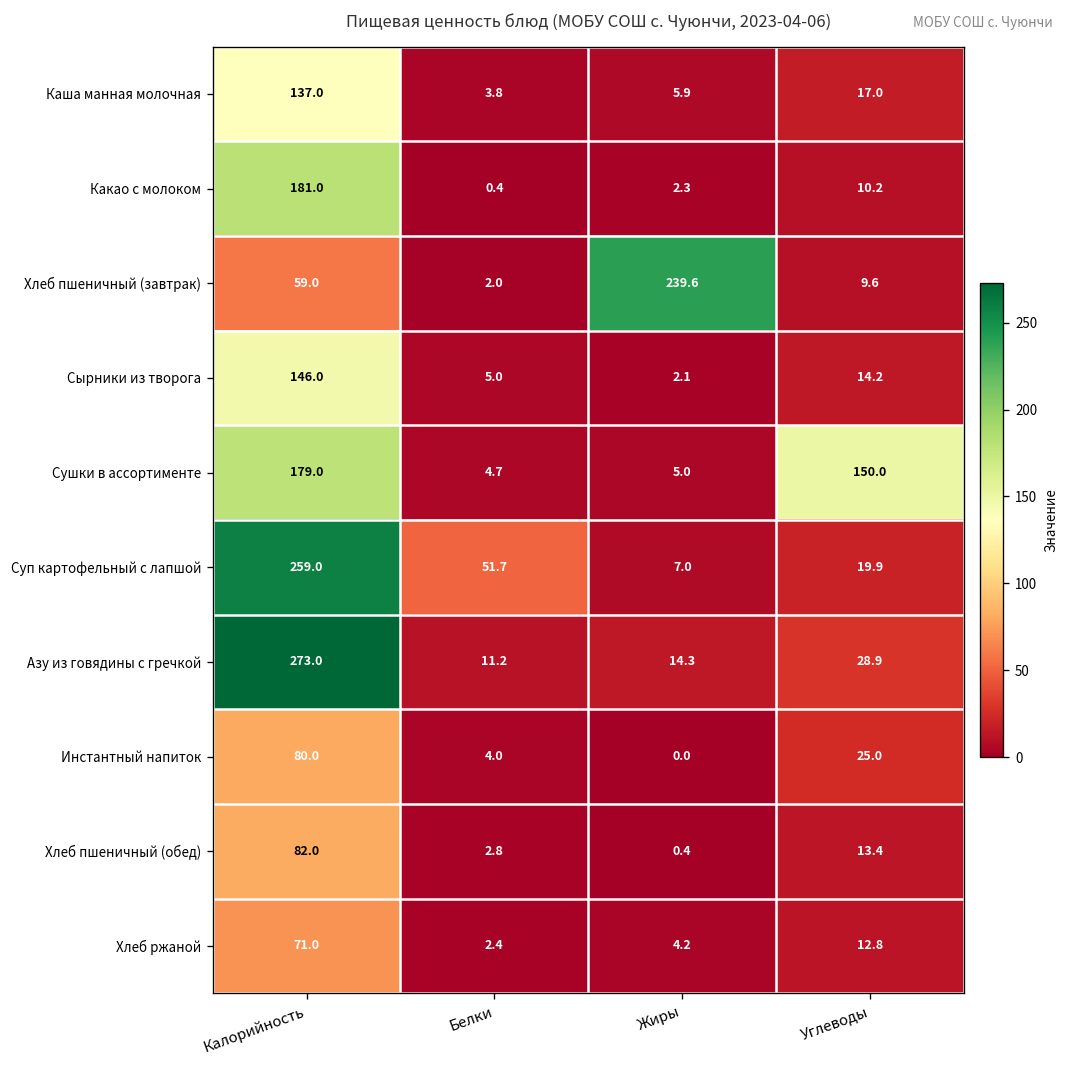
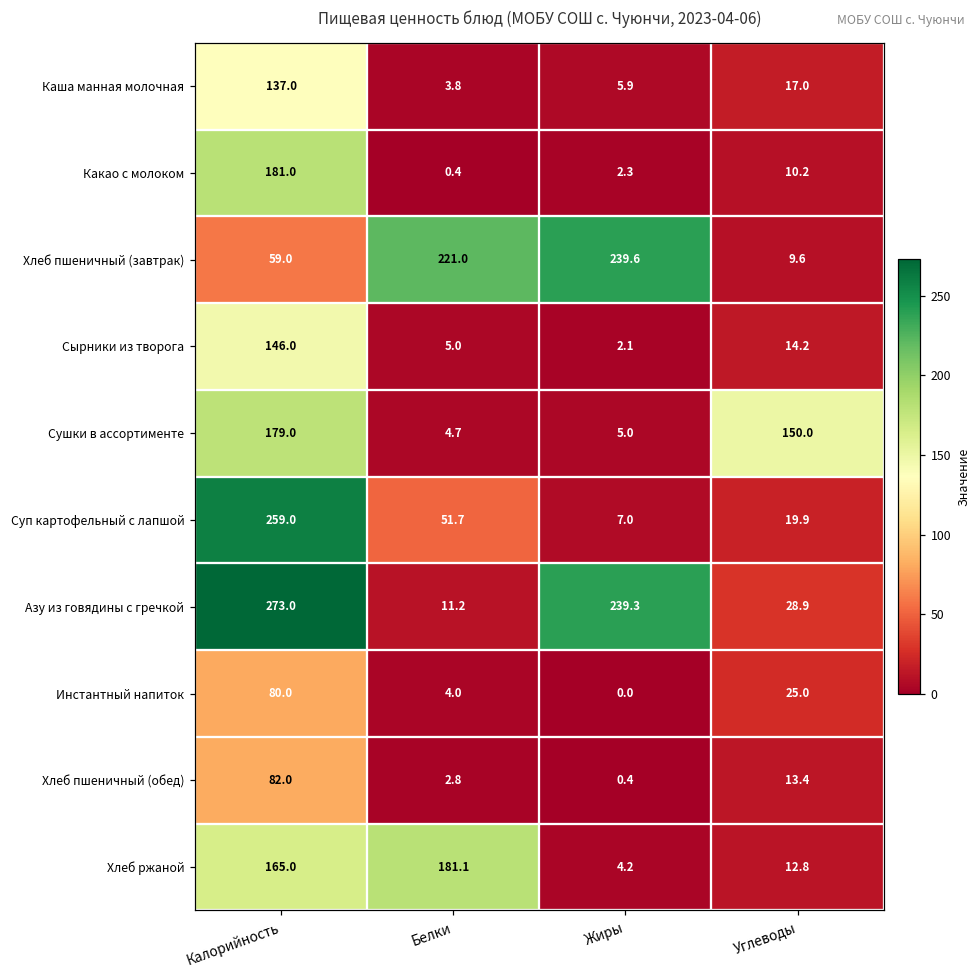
  {
    "Каша манная молочная": {
      "Калорийность": 137.0,
      "Белки": 3.8,
      "Жиры": 5.9,
      "Углеводы": 17.0
    },
    "Какао с молоком": {
      "Калорийность": 181.0,
      "Белки": 0.4,
      "Жиры": 2.3,
      "Углеводы": 10.2
    },
    "Хлеб пшеничный (завтрак)": {
      "Калорийность": 59.0,
-     "Белки": 2.0,
+     "Белки": 221.0,
      "Жиры": 239.6,
      "Углеводы": 9.6
    },
    "Сырники из творога": {
      "Калорийность": 146.0,
      "Белки": 5.0,
      "Жиры": 2.1,
      "Углеводы": 14.2
    },
    "Сушки в ассортименте": {
      "Калорийность": 179.0,
      "Белки": 4.7,
      "Жиры": 5.0,
      "Углеводы": 150.0
    },
    "Суп картофельный с лапшой": {
      "Калорийность": 259.0,
      "Белки": 51.7,
      "Жиры": 7.0,
      "Углеводы": 19.9
    },
    "Азу из говядины с гречкой": {
      "Калорийность": 273.0,
      "Белки": 11.2,
-     "Жиры": 14.3,
+     "Жиры": 239.3,
      "Углеводы": 28.9
    },
    "Инстантный напиток": {
      "Калорийность": 80.0,
      "Белки": 4.0,
      "Жиры": 0.0,
      "Углеводы": 25.0
    },
    "Хлеб пшеничный (обед)": {
      "Калорийность": 82.0,
      "Белки": 2.8,
      "Жиры": 0.4,
      "Углеводы": 13.4
    },
    "Хлеб ржаной": {
-     "Калорийность": 71.0,
-     "Белки": 2.4,
+     "Калорийность": 165.0,
+     "Белки": 181.1,
      "Жиры": 4.2,
      "Углеводы": 12.8
    }
  }
